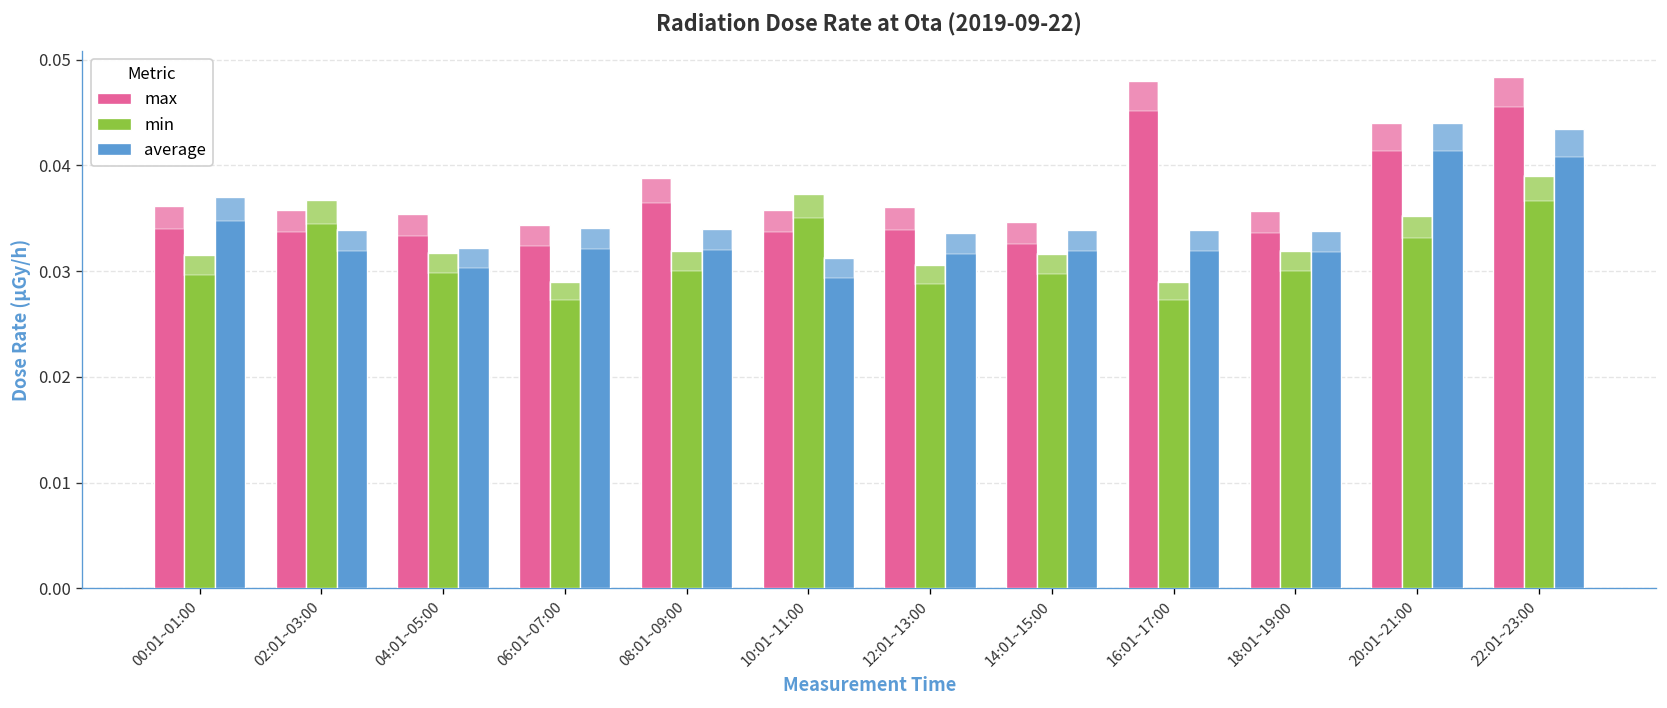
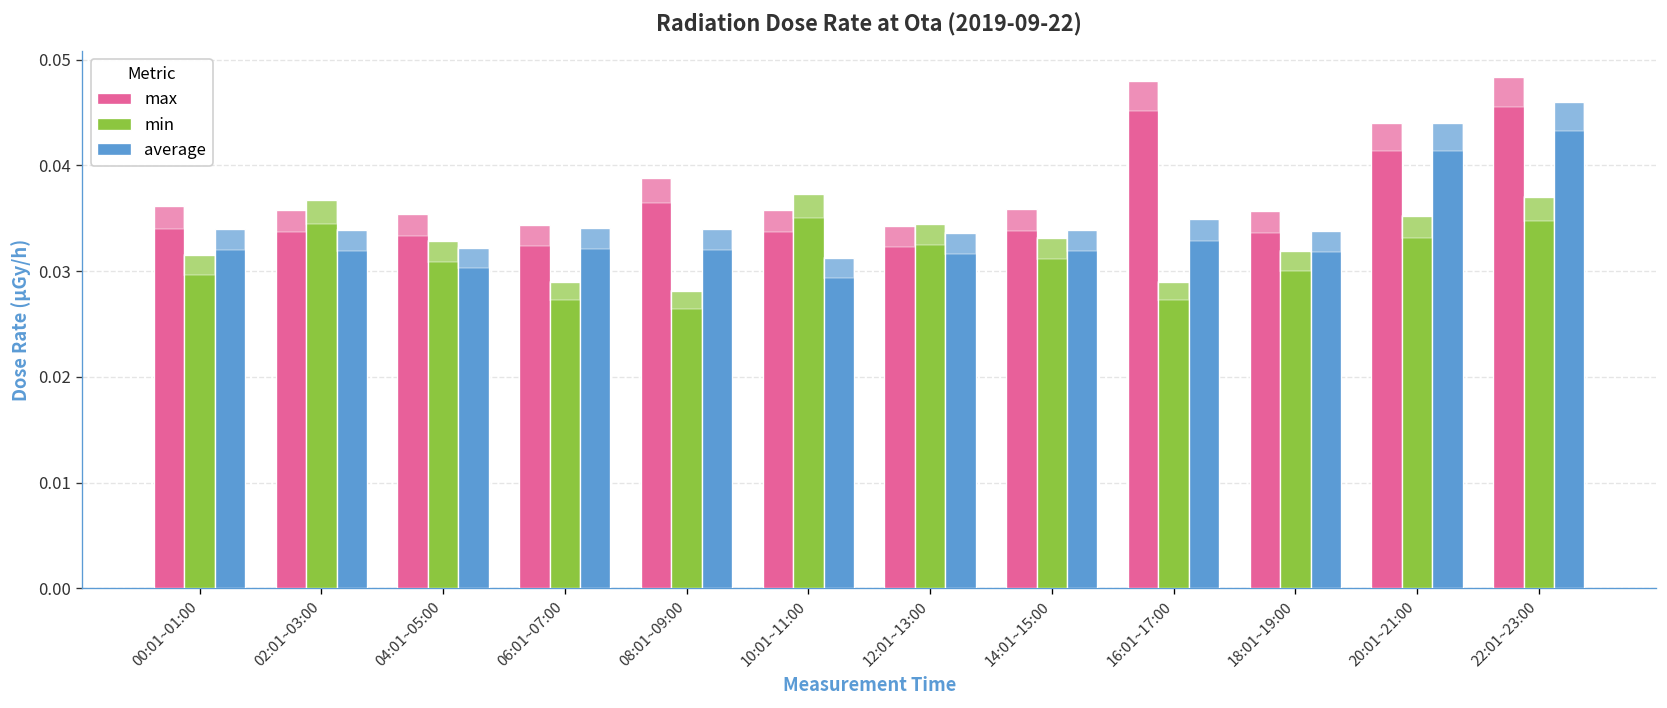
  {
    "max": {
      "00:01~01:00": 0.036,
      "02:01~03:00": 0.036,
      "04:01~05:00": 0.035,
      "06:01~07:00": 0.034,
      "08:01~09:00": 0.039,
      "10:01~11:00": 0.036,
-     "12:01~13:00": 0.036,
-     "14:01~15:00": 0.035,
+     "12:01~13:00": 0.034,
+     "14:01~15:00": 0.036,
      "16:01~17:00": 0.048,
      "18:01~19:00": 0.036,
      "20:01~21:00": 0.044,
      "22:01~23:00": 0.048
    },
    "min": {
      "00:01~01:00": 0.032,
      "02:01~03:00": 0.037,
-     "04:01~05:00": 0.032,
+     "04:01~05:00": 0.033,
      "06:01~07:00": 0.029,
-     "08:01~09:00": 0.032,
+     "08:01~09:00": 0.028,
      "10:01~11:00": 0.037,
-     "12:01~13:00": 0.031,
-     "14:01~15:00": 0.032,
+     "12:01~13:00": 0.035,
+     "14:01~15:00": 0.033,
      "16:01~17:00": 0.029,
      "18:01~19:00": 0.032,
      "20:01~21:00": 0.035,
-     "22:01~23:00": 0.039
+     "22:01~23:00": 0.037
    },
    "average": {
-     "00:01~01:00": 0.037,
+     "00:01~01:00": 0.034,
      "02:01~03:00": 0.034,
      "04:01~05:00": 0.032,
      "06:01~07:00": 0.034,
      "08:01~09:00": 0.034,
      "10:01~11:00": 0.031,
      "12:01~13:00": 0.034,
      "14:01~15:00": 0.034,
-     "16:01~17:00": 0.034,
+     "16:01~17:00": 0.035,
      "18:01~19:00": 0.034,
      "20:01~21:00": 0.044,
-     "22:01~23:00": 0.043
+     "22:01~23:00": 0.046
    }
  }
